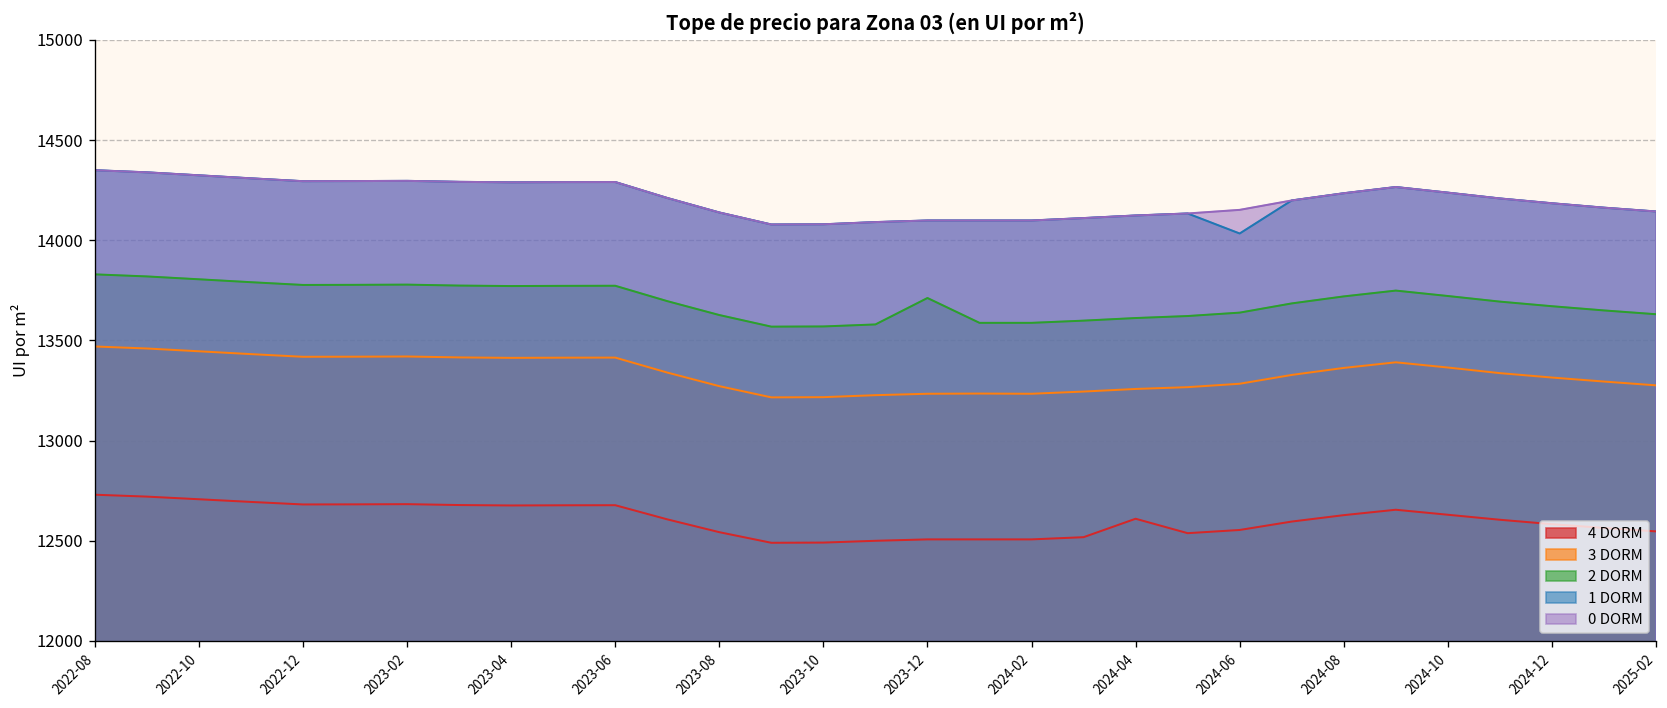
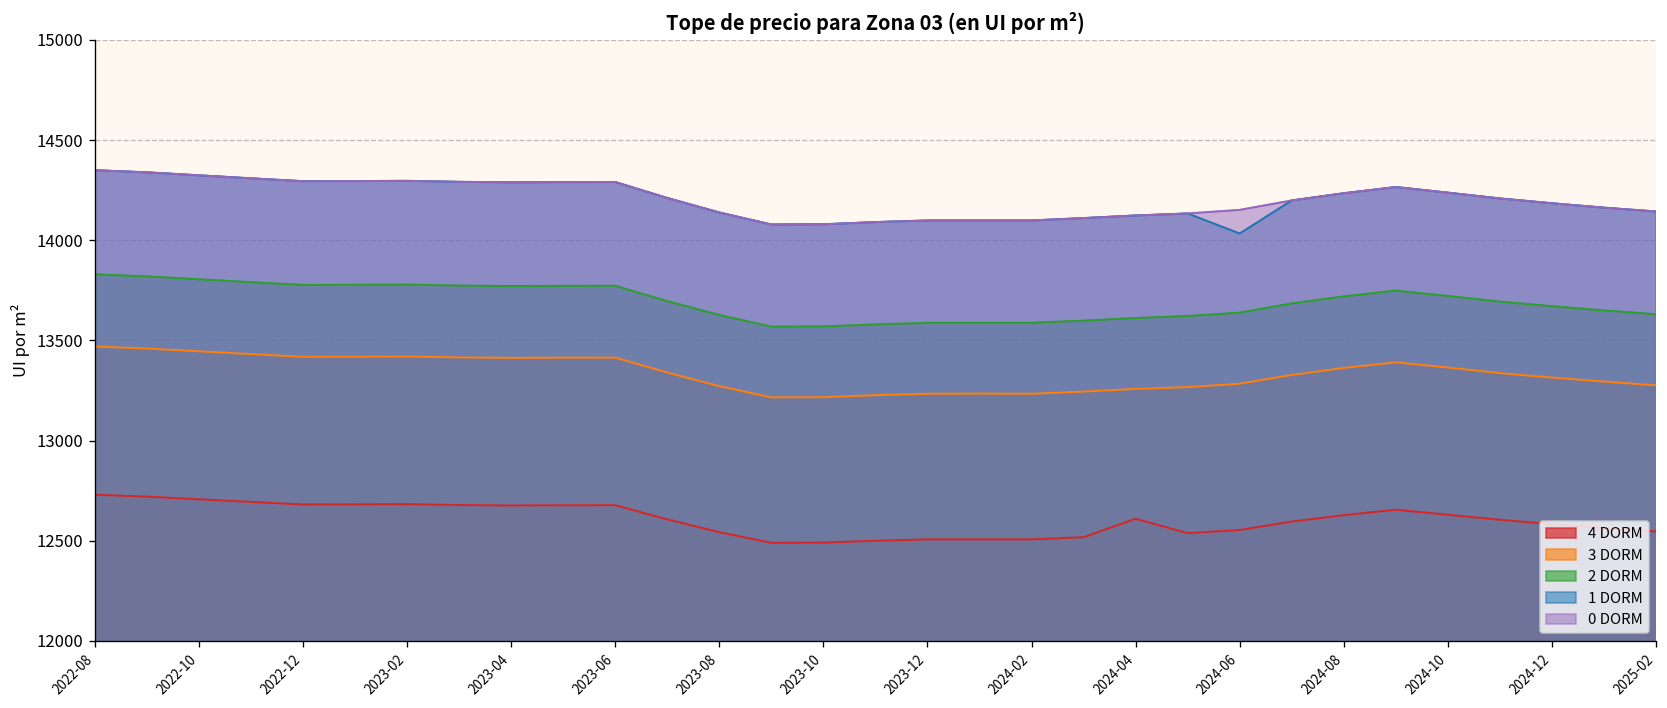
  {
    "4 DORM": {
      "2022-08": 12730,
      "2022-10": 12710,
      "2022-12": 12680,
      "2023-02": 12680,
      "2023-04": 12680,
      "2023-06": 12680,
      "2023-08": 12540,
      "2023-10": 12490,
      "2023-12": 12510,
      "2024-02": 12510,
      "2024-04": 12610,
      "2024-06": 12550,
      "2024-08": 12630,
      "2024-10": 12630,
      "2025-02": 12550
    },
    "3 DORM": {
      "2022-08": 13470,
      "2022-10": 13450,
      "2022-12": 13420,
      "2023-02": 13420,
      "2023-04": 13410,
      "2023-06": 13410,
      "2023-08": 13270,
      "2023-10": 13220,
      "2023-12": 13230,
      "2024-02": 13230,
      "2024-04": 13260,
      "2024-06": 13280,
      "2024-08": 13360,
      "2024-10": 13370,
      "2024-12": 13320,
      "2025-02": 13280
    },
    "2 DORM": {
      "2022-08": 13830,
      "2022-10": 13810,
      "2022-12": 13780,
      "2023-02": 13780,
      "2023-04": 13770,
      "2023-06": 13770,
      "2023-08": 13630,
      "2023-10": 13570,
-     "2023-12": 13710,
+     "2023-12": 13590,
      "2024-02": 13590,
      "2024-04": 13610,
      "2024-06": 13640,
      "2024-08": 13720,
      "2024-10": 13720,
      "2024-12": 13670,
      "2025-02": 13630
    },
    "1 DORM": {
      "2024-06": 14030
    },
    "0 DORM": {
      "2024-06": 14150
    }
  }
